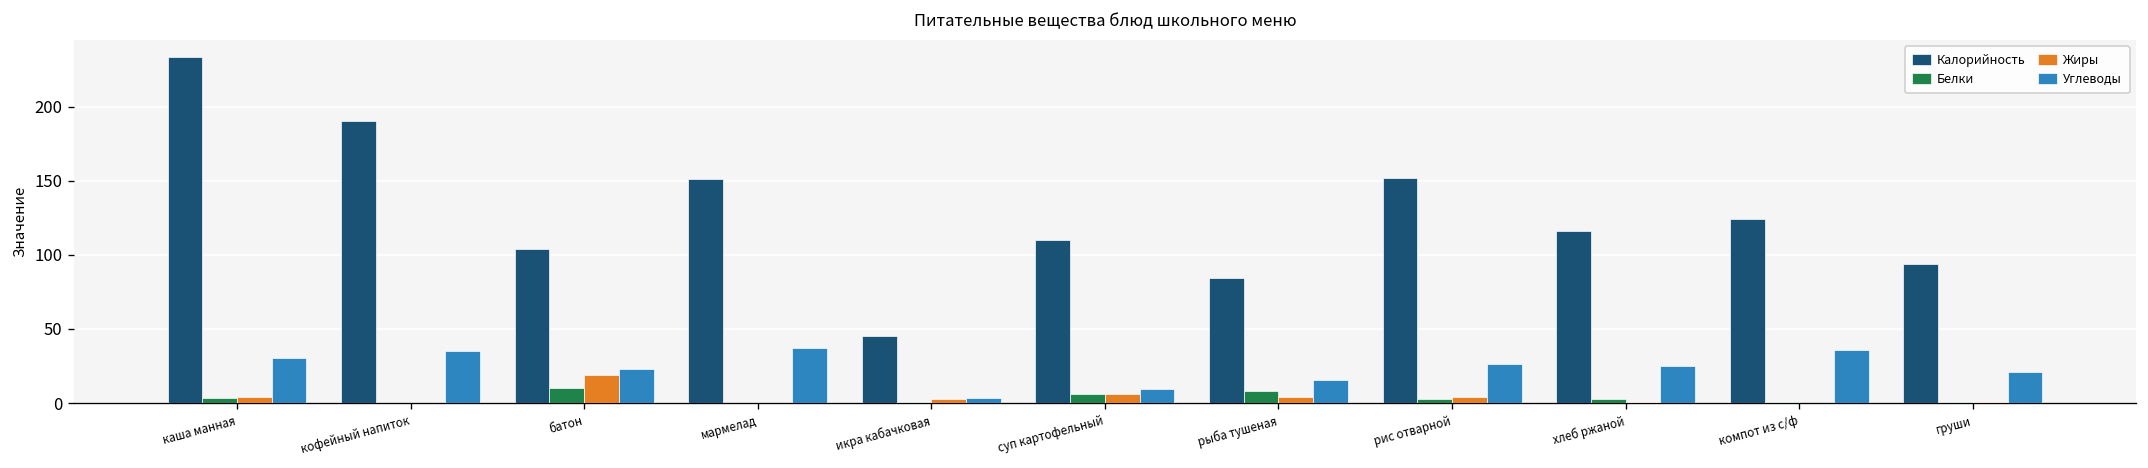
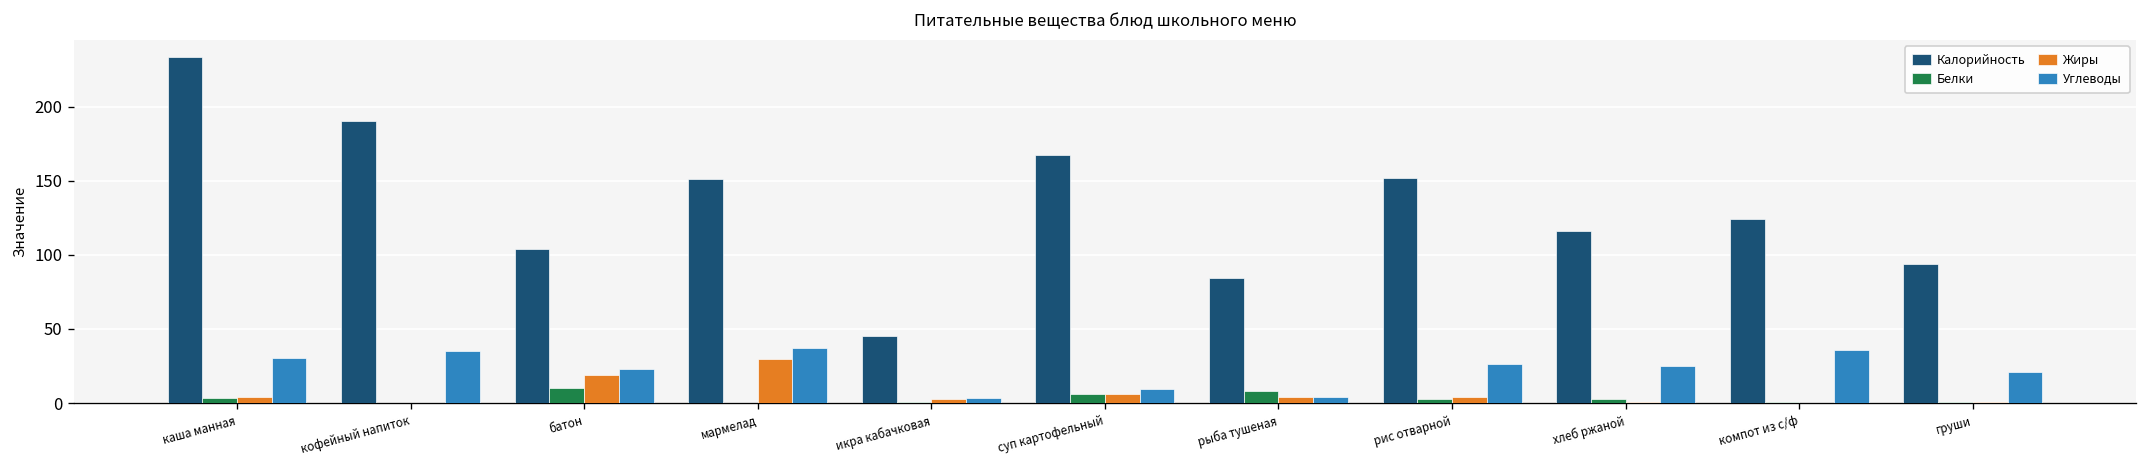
  {
    "Калорийность": {
      "каша манная": 233,
      "кофейный напиток": 190,
      "батон": 104,
      "мармелад": 151,
      "икра кабачковая": 45,
-     "суп картофельный": 110,
+     "суп картофельный": 167,
      "рыба тушеная": 84,
      "рис отварной": 152,
      "хлеб ржаной": 116,
      "компот из с/ф": 124,
      "груши": 94
    },
    "Белки": {
      "каша манная": 3,
      "батон": 10,
      "суп картофельный": 6,
      "рыба тушеная": 8,
      "рис отварной": 3,
      "хлеб ржаной": 3
    },
    "Жиры": {
      "каша манная": 4,
      "батон": 19,
-     "мармелад": 0,
+     "мармелад": 29,
      "икра кабачковая": 3,
      "суп картофельный": 6,
      "рыба тушеная": 4,
      "рис отварной": 4,
      "компот из с/ф": 0
    },
    "Углеводы": {
      "каша манная": 30,
      "кофейный напиток": 35,
      "батон": 23,
      "мармелад": 37,
      "икра кабачковая": 4,
      "суп картофельный": 9,
-     "рыба тушеная": 16,
+     "рыба тушеная": 4,
      "рис отварной": 26,
      "хлеб ржаной": 25,
      "компот из с/ф": 36,
      "груши": 21
    }
  }
